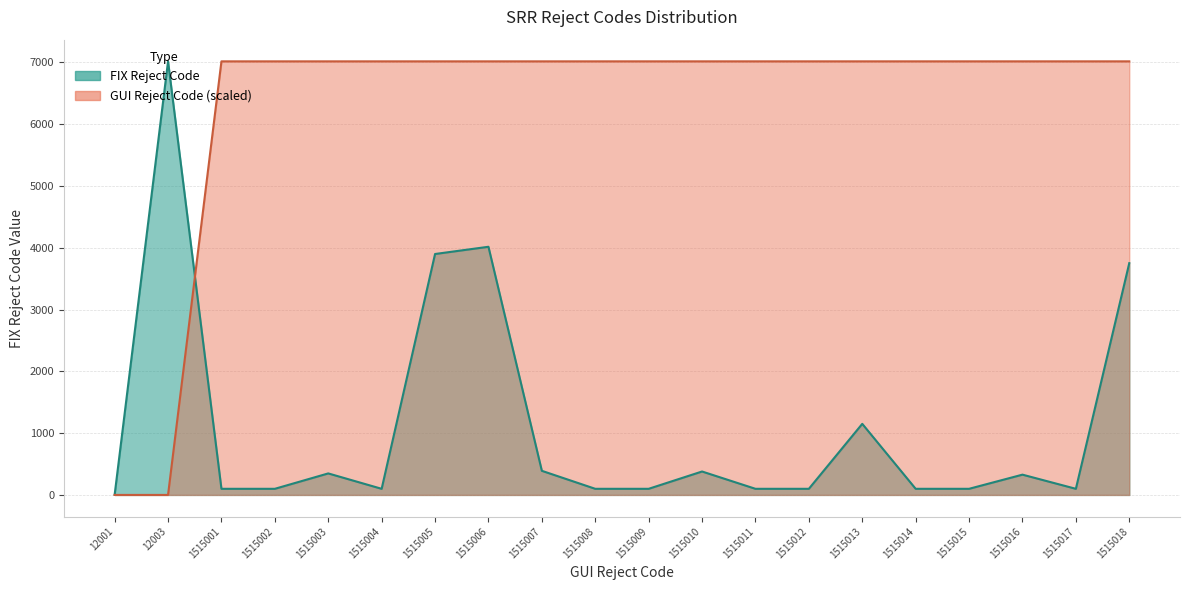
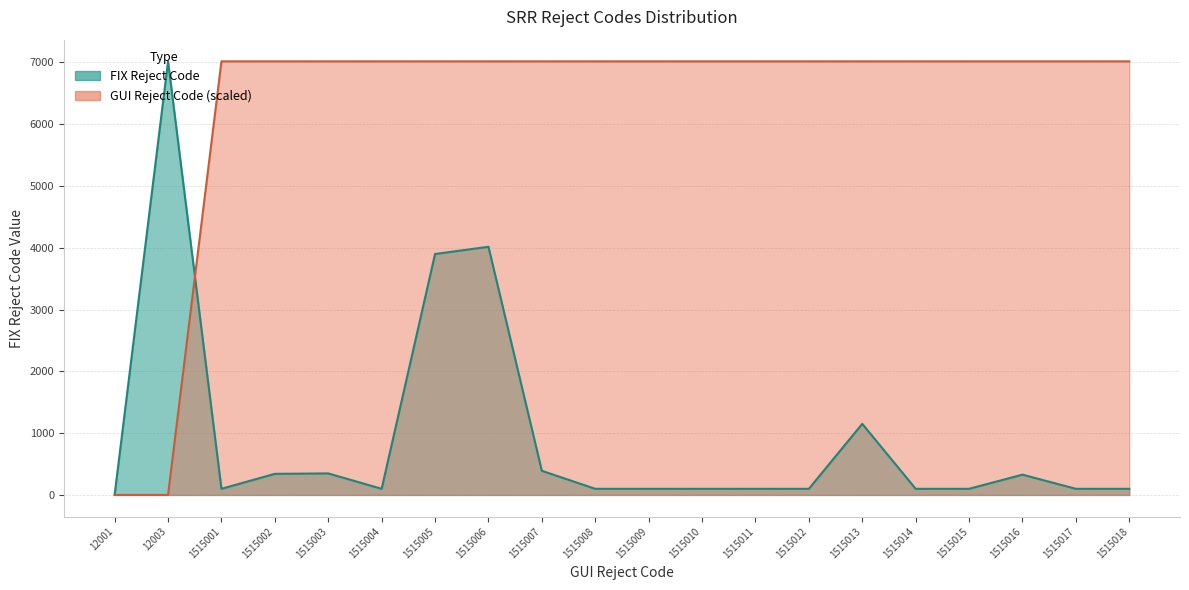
  {
    "FIX Reject Code": {
      "12003": 7000,
      "1515001": 100,
-     "1515002": 100,
+     "1515002": 300,
      "1515003": 300,
      "1515004": 100,
      "1515005": 3900,
      "1515006": 4000,
      "1515007": 400,
      "1515008": 100,
      "1515009": 100,
-     "1515010": 400,
+     "1515010": 100,
      "1515011": 100,
      "1515012": 100,
      "1515013": 1200,
      "1515014": 100,
      "1515015": 100,
      "1515016": 300,
      "1515017": 100,
-     "1515018": 3800
+     "1515018": 100
    },
    "GUI Reject Code (scaled)": {
      "12003": 0,
      "1515001": 7000,
      "1515002": 7000,
      "1515003": 7000,
      "1515004": 7000,
      "1515005": 7000,
      "1515006": 7000,
      "1515007": 7000,
      "1515008": 7000,
      "1515009": 7000,
      "1515010": 7000,
      "1515011": 7000,
      "1515012": 7000,
      "1515013": 7000,
      "1515014": 7000,
      "1515015": 7000,
      "1515016": 7000,
      "1515017": 7000,
      "1515018": 7000
    }
  }
